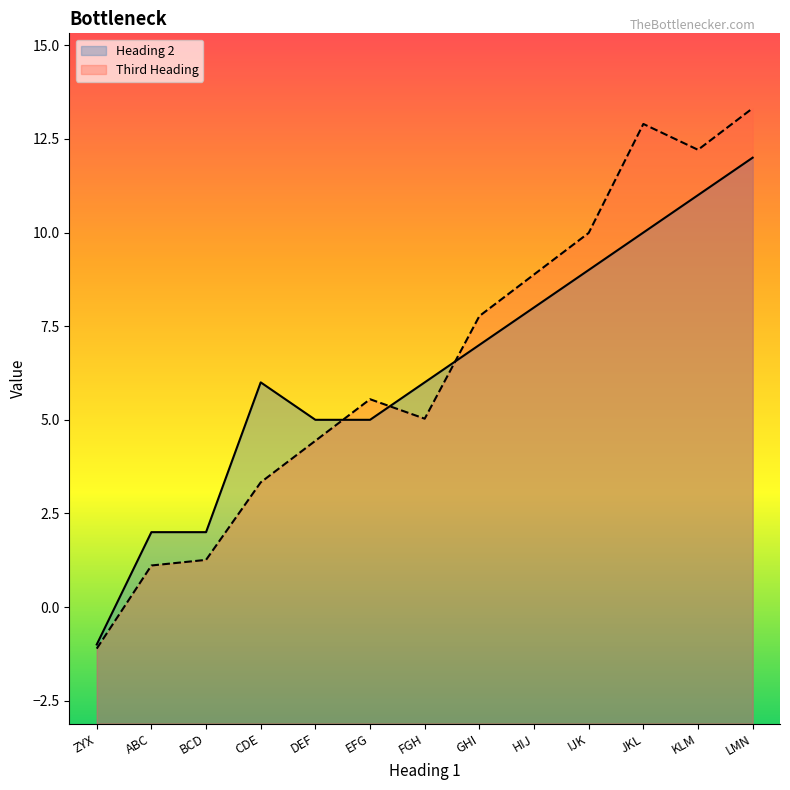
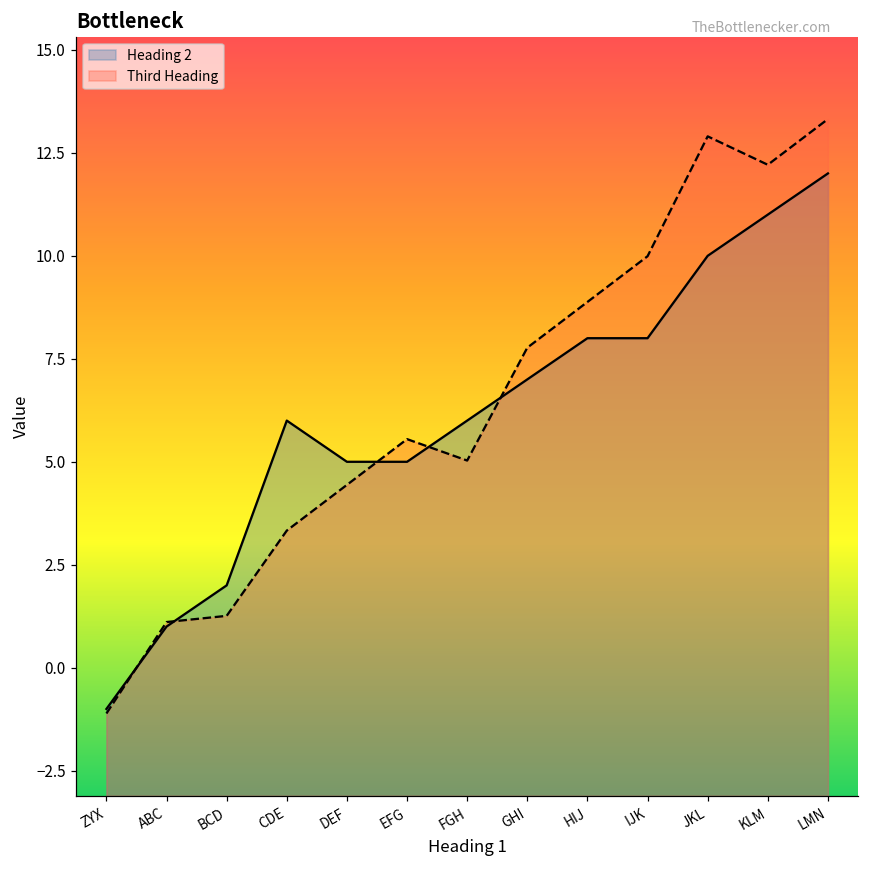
  {
    "Heading 2": {
      "ZYX": -1,
-     "ABC": 2,
+     "ABC": 1,
      "BCD": 2,
      "CDE": 6,
      "DEF": 5,
      "EFG": 5,
      "FGH": 6,
      "GHI": 7,
      "HIJ": 8,
-     "IJK": 9,
+     "IJK": 8,
      "JKL": 10,
      "KLM": 11,
      "LMN": 12
    },
    "Third Heading": {
      "ZYX": -1.1,
      "ABC": 1.1,
      "BCD": 1.3,
      "CDE": 3.3,
      "DEF": 4.4,
      "EFG": 5.6,
      "FGH": 5,
      "GHI": 7.8,
      "HIJ": 8.9,
      "IJK": 10,
      "JKL": 12.9,
      "KLM": 12.2,
      "LMN": 13.3
    }
  }
